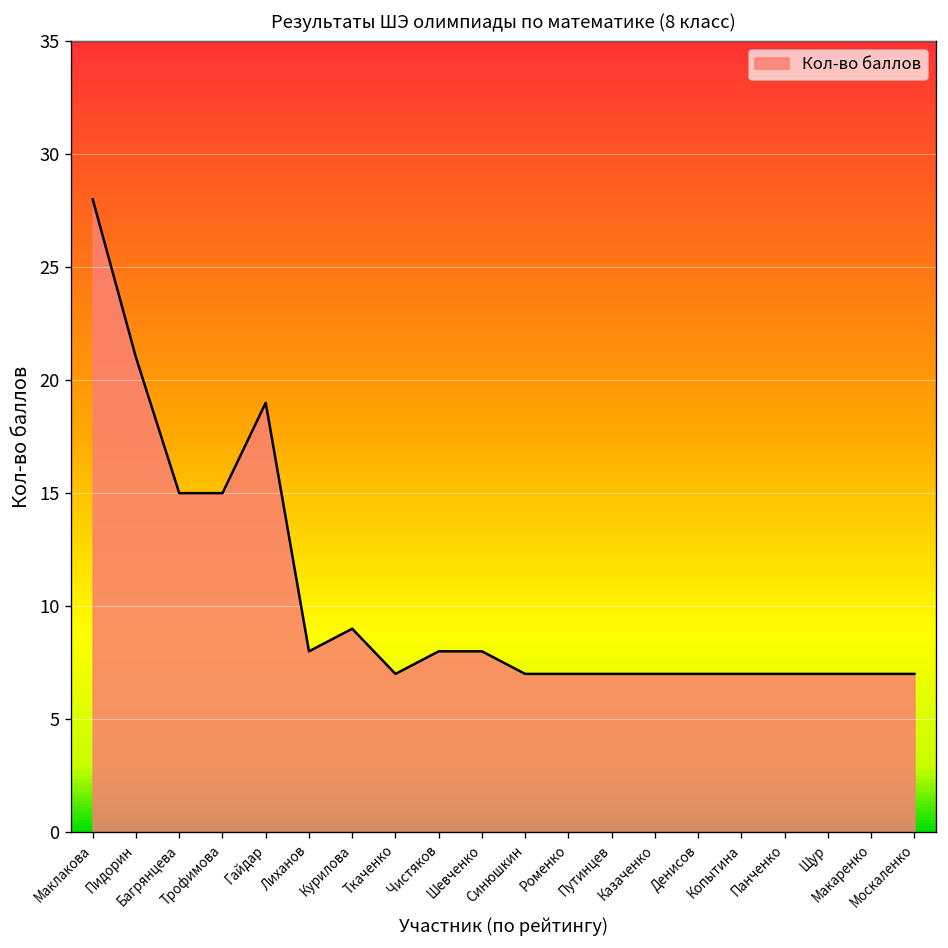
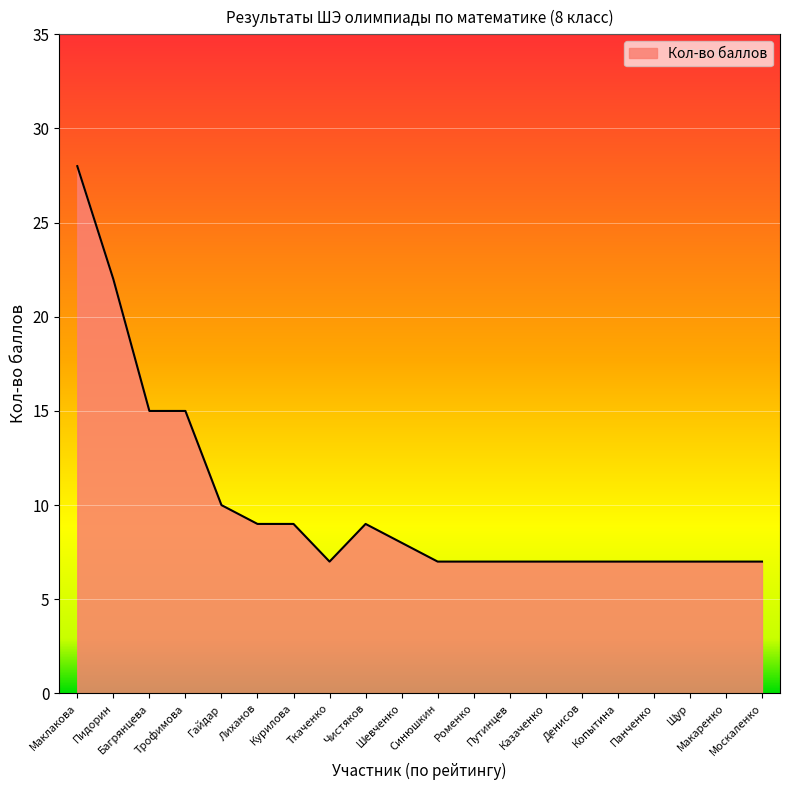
  {
    "Маклакова": 28,
-   "Пидорин": 21,
+   "Пидорин": 22,
    "Багрянцева": 15,
    "Трофимова": 15,
-   "Гайдар": 19,
-   "Лиханов": 8,
+   "Гайдар": 10,
+   "Лиханов": 9,
    "Курилова": 9,
    "Ткаченко": 7,
-   "Чистяков": 8,
+   "Чистяков": 9,
    "Шевченко": 8,
    "Синюшкин": 7,
    "Роменко": 7,
    "Путинцев": 7,
    "Казаченко": 7,
    "Денисов": 7,
    "Копытина": 7,
    "Панченко": 7,
    "Щур": 7,
    "Макаренко": 7,
    "Москаленко": 7
  }
